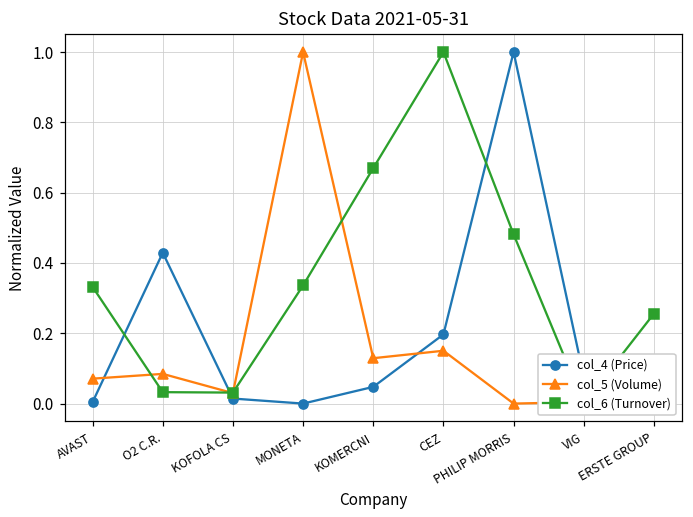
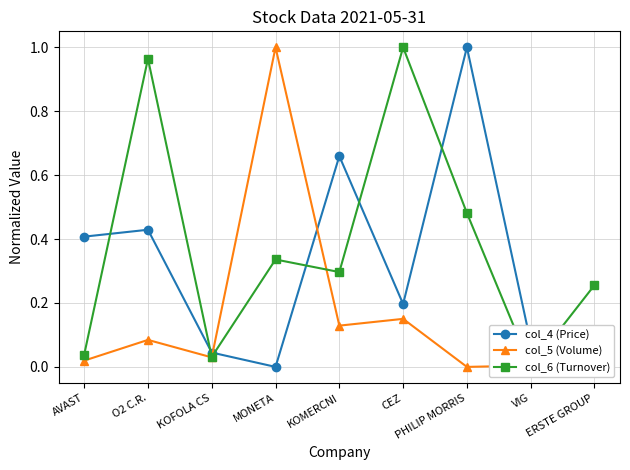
  {
    "col_4 (Price)": {
-     "AVAST": 0.00,
+     "AVAST": 0.41,
      "O2 C.R.": 0.43,
-     "KOFOLA CS": 0.01,
+     "KOFOLA CS": 0.04,
      "MONETA": 0.00,
-     "KOMERCNI": 0.05,
+     "KOMERCNI": 0.66,
      "CEZ": 0.20,
      "PHILIP MORRIS": 1.00
    },
    "col_5 (Volume)": {
-     "AVAST": 0.07,
+     "AVAST": 0.02,
      "O2 C.R.": 0.08,
      "MONETA": 1.00,
      "KOMERCNI": 0.13,
      "CEZ": 0.15,
      "PHILIP MORRIS": 0.00
    },
    "col_6 (Turnover)": {
-     "AVAST": 0.33,
-     "O2 C.R.": 0.03,
+     "AVAST": 0.04,
+     "O2 C.R.": 0.96,
      "MONETA": 0.34,
-     "KOMERCNI": 0.67,
+     "KOMERCNI": 0.30,
      "CEZ": 1.00,
      "PHILIP MORRIS": 0.48,
      "ERSTE GROUP": 0.26
    }
  }
